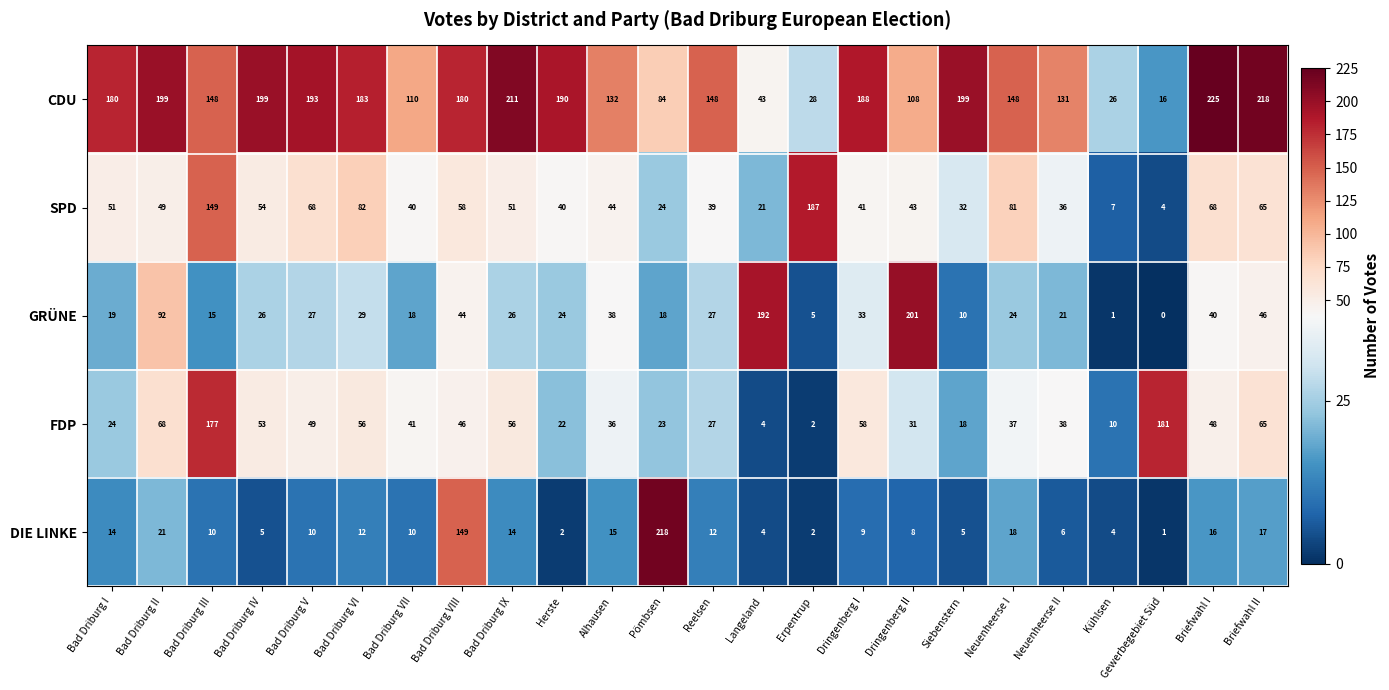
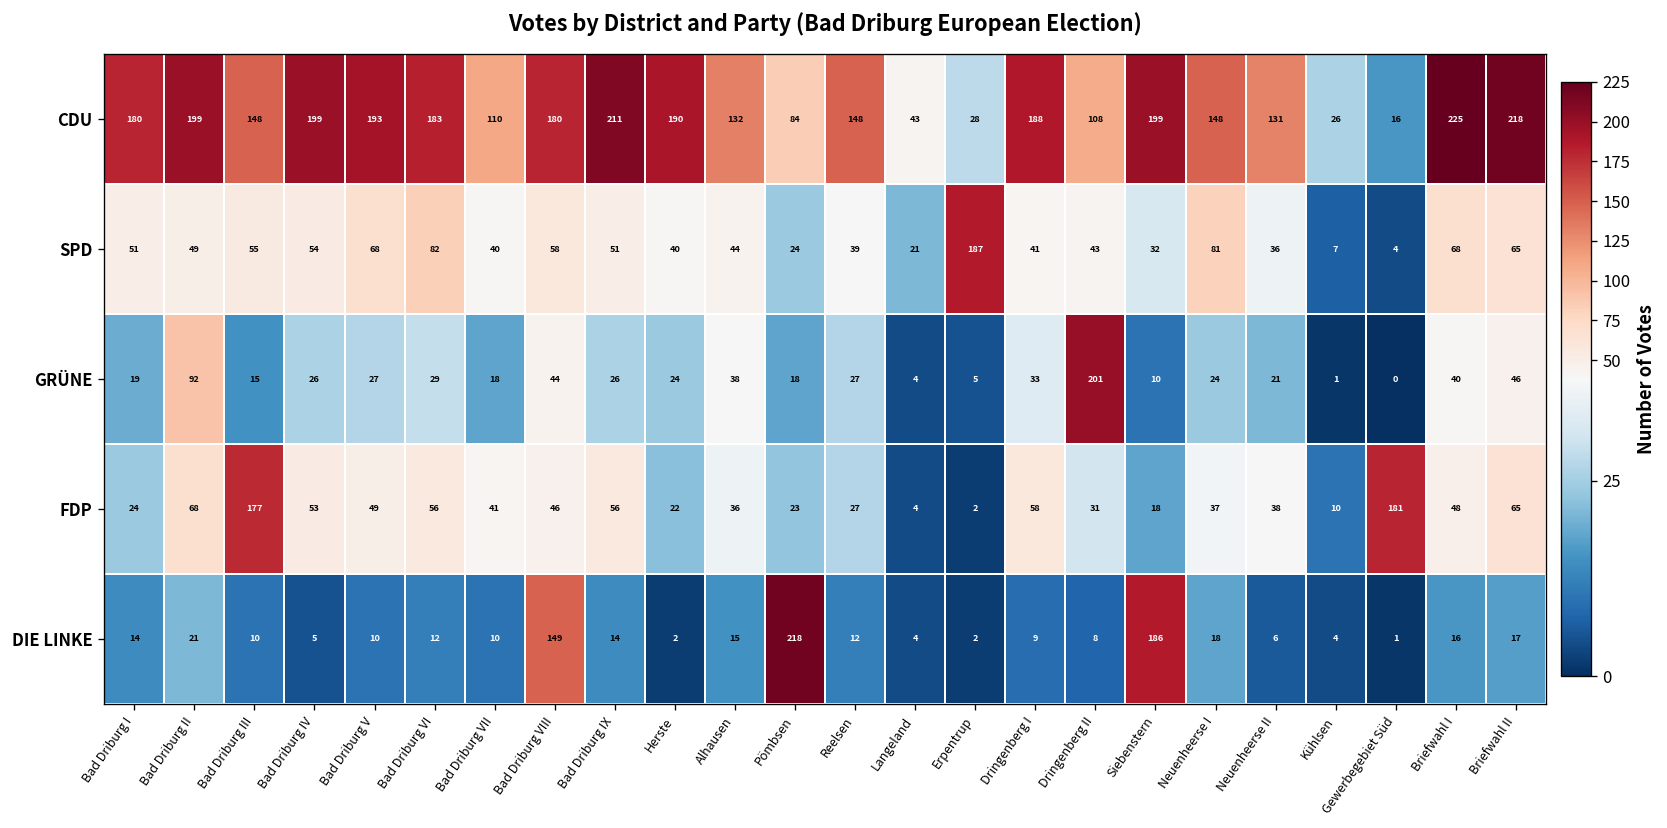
  {
    "CDU": {
      "Bad Driburg I": 180,
      "Bad Driburg II": 199,
      "Bad Driburg III": 148,
      "Bad Driburg IV": 199,
      "Bad Driburg V": 193,
      "Bad Driburg VI": 183,
      "Bad Driburg VII": 110,
      "Bad Driburg VIII": 180,
      "Bad Driburg IX": 211,
      "Herste": 190,
      "Alhausen": 132,
      "Pömbsen": 84,
      "Reelsen": 148,
      "Langeland": 43,
      "Erpentrup": 28,
      "Dringenberg I": 188,
      "Dringenberg II": 108,
      "Siebenstern": 199,
      "Neuenheerse I": 148,
      "Neuenheerse II": 131,
      "Kühlsen": 26,
      "Gewerbegebiet Süd": 16,
      "Briefwahl I": 225,
      "Briefwahl II": 218
    },
    "SPD": {
      "Bad Driburg I": 51,
      "Bad Driburg II": 49,
-     "Bad Driburg III": 149,
+     "Bad Driburg III": 55,
      "Bad Driburg IV": 54,
      "Bad Driburg V": 68,
      "Bad Driburg VI": 82,
      "Bad Driburg VII": 40,
      "Bad Driburg VIII": 58,
      "Bad Driburg IX": 51,
      "Herste": 40,
      "Alhausen": 44,
      "Pömbsen": 24,
      "Reelsen": 39,
      "Langeland": 21,
      "Erpentrup": 187,
      "Dringenberg I": 41,
      "Dringenberg II": 43,
      "Siebenstern": 32,
      "Neuenheerse I": 81,
      "Neuenheerse II": 36,
      "Kühlsen": 7,
      "Gewerbegebiet Süd": 4,
      "Briefwahl I": 68,
      "Briefwahl II": 65
    },
    "GRÜNE": {
      "Bad Driburg I": 19,
      "Bad Driburg II": 92,
      "Bad Driburg III": 15,
      "Bad Driburg IV": 26,
      "Bad Driburg V": 27,
      "Bad Driburg VI": 29,
      "Bad Driburg VII": 18,
      "Bad Driburg VIII": 44,
      "Bad Driburg IX": 26,
      "Herste": 24,
      "Alhausen": 38,
      "Pömbsen": 18,
      "Reelsen": 27,
-     "Langeland": 192,
+     "Langeland": 4,
      "Erpentrup": 5,
      "Dringenberg I": 33,
      "Dringenberg II": 201,
      "Siebenstern": 10,
      "Neuenheerse I": 24,
      "Neuenheerse II": 21,
      "Kühlsen": 1,
      "Gewerbegebiet Süd": 0,
      "Briefwahl I": 40,
      "Briefwahl II": 46
    },
    "FDP": {
      "Bad Driburg I": 24,
      "Bad Driburg II": 68,
      "Bad Driburg III": 177,
      "Bad Driburg IV": 53,
      "Bad Driburg V": 49,
      "Bad Driburg VI": 56,
      "Bad Driburg VII": 41,
      "Bad Driburg VIII": 46,
      "Bad Driburg IX": 56,
      "Herste": 22,
      "Alhausen": 36,
      "Pömbsen": 23,
      "Reelsen": 27,
      "Langeland": 4,
      "Erpentrup": 2,
      "Dringenberg I": 58,
      "Dringenberg II": 31,
      "Siebenstern": 18,
      "Neuenheerse I": 37,
      "Neuenheerse II": 38,
      "Kühlsen": 10,
      "Gewerbegebiet Süd": 181,
      "Briefwahl I": 48,
      "Briefwahl II": 65
    },
    "DIE LINKE": {
      "Bad Driburg I": 14,
      "Bad Driburg II": 21,
      "Bad Driburg III": 10,
      "Bad Driburg IV": 5,
      "Bad Driburg V": 10,
      "Bad Driburg VI": 12,
      "Bad Driburg VII": 10,
      "Bad Driburg VIII": 149,
      "Bad Driburg IX": 14,
      "Herste": 2,
      "Alhausen": 15,
      "Pömbsen": 218,
      "Reelsen": 12,
      "Langeland": 4,
      "Erpentrup": 2,
      "Dringenberg I": 9,
      "Dringenberg II": 8,
-     "Siebenstern": 5,
+     "Siebenstern": 186,
      "Neuenheerse I": 18,
      "Neuenheerse II": 6,
      "Kühlsen": 4,
      "Gewerbegebiet Süd": 1,
      "Briefwahl I": 16,
      "Briefwahl II": 17
    }
  }
